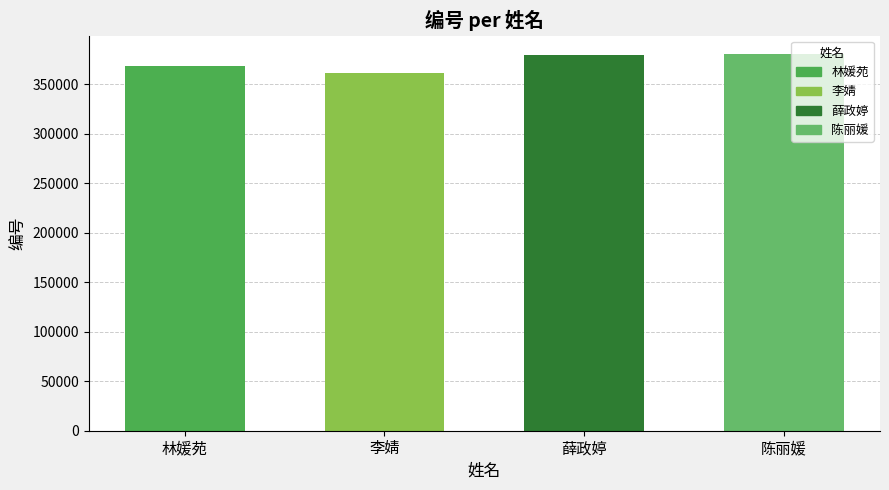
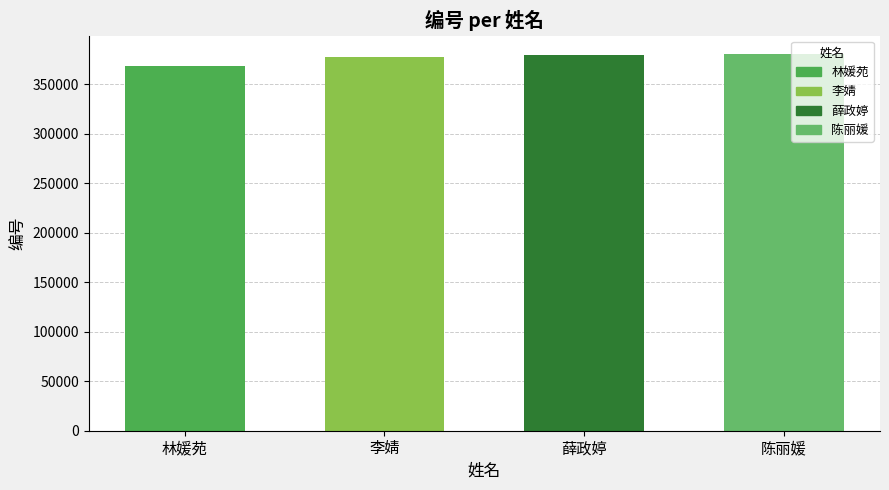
  {
    "林媛苑": 370000,
-   "李婧": 360000,
+   "李婧": 380000,
    "薛政婷": 380000,
    "陈丽媛": 380000
  }
